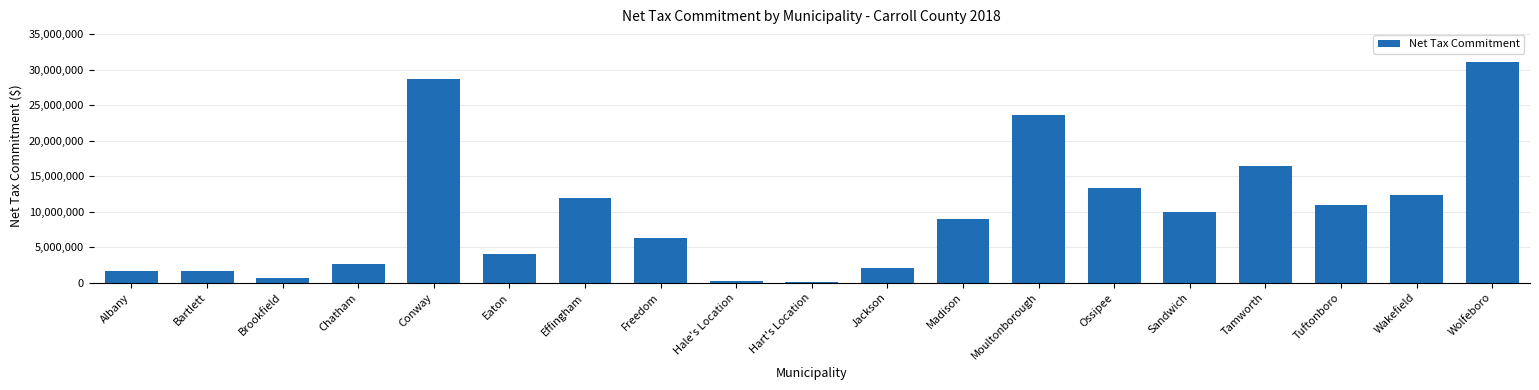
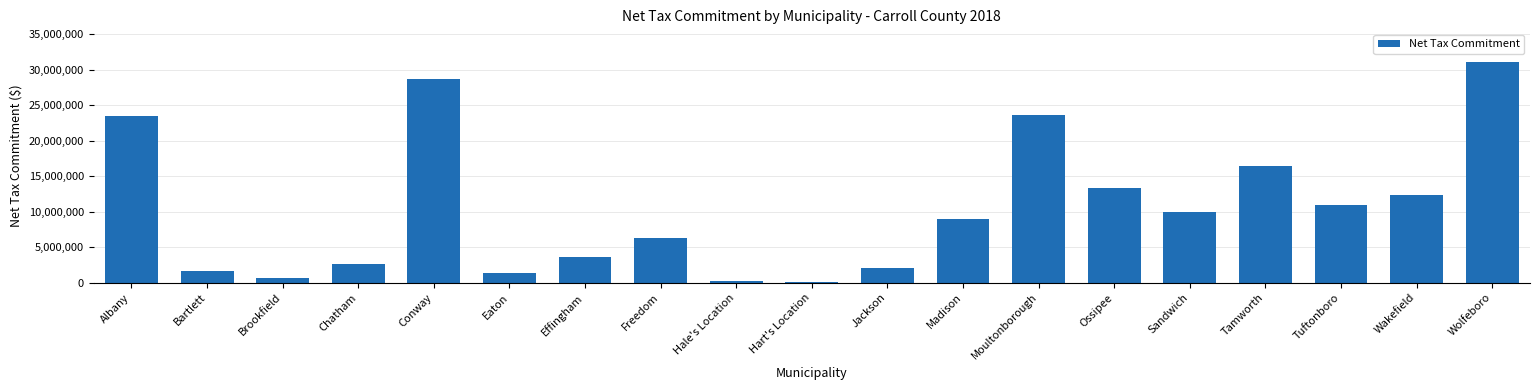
  {
-   "Albany": "2,000,000",
+   "Albany": "23,000,000",
    "Bartlett": "2,000,000",
    "Brookfield": "1,000,000",
    "Chatham": "3,000,000",
    "Conway": "29,000,000",
-   "Eaton": "4,000,000",
-   "Effingham": "12,000,000",
+   "Eaton": "1,000,000",
+   "Effingham": "4,000,000",
    "Freedom": "6,000,000",
    "Jackson": "2,000,000",
    "Madison": "9,000,000",
    "Moultonborough": "24,000,000",
    "Ossipee": "13,000,000",
    "Sandwich": "10,000,000",
    "Tamworth": "16,000,000",
    "Tuftonboro": "11,000,000",
    "Wakefield": "12,000,000",
    "Wolfeboro": "31,000,000"
  }
